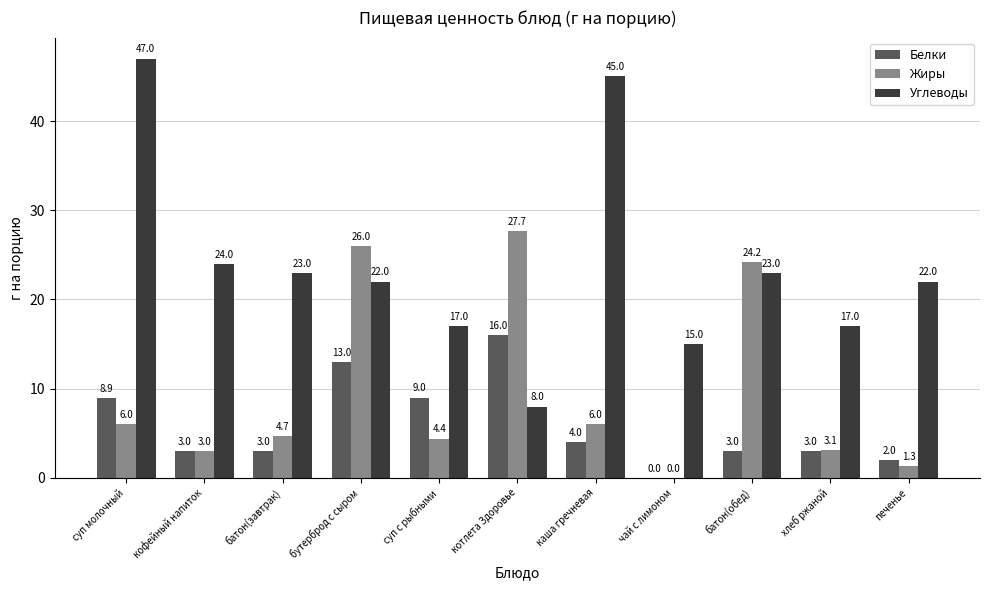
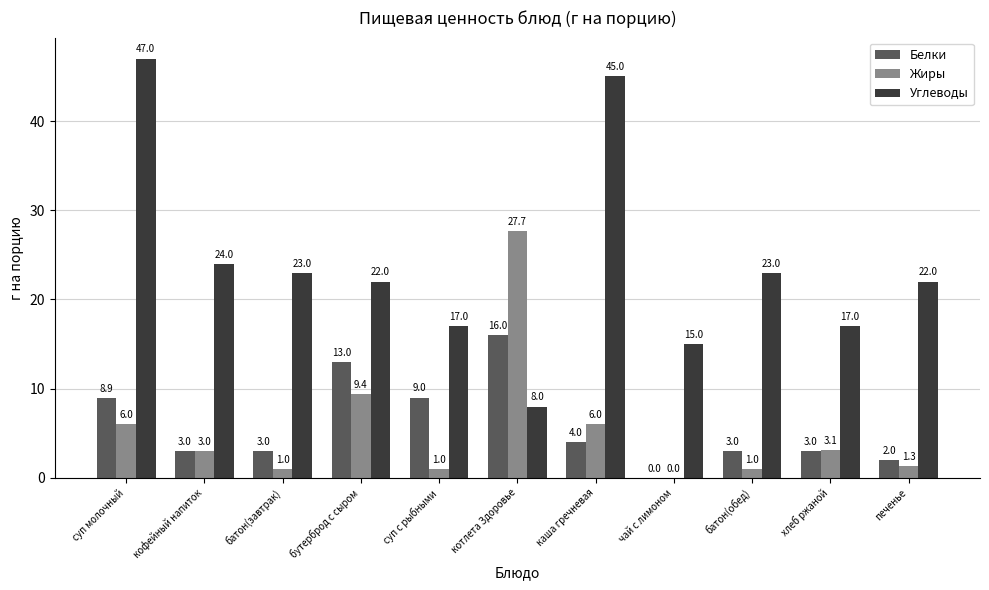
  {
    "Жиры": {
      "суп молочный": 6.0,
      "кофейный напиток": 3.0,
-     "батон(завтрак)": 4.7,
-     "бутерброд с сыром": 26.0,
-     "суп с рыбными": 4.4,
+     "батон(завтрак)": 1.0,
+     "бутерброд с сыром": 9.4,
+     "суп с рыбными": 1.0,
      "котлета Здоровье": 27.7,
      "каша гречневая": 6.0,
      "чай с лимоном": 0.0,
-     "батон(обед)": 24.2,
+     "батон(обед)": 1.0,
      "хлеб ржаной": 3.1,
      "печенье": 1.3
    }
  }
